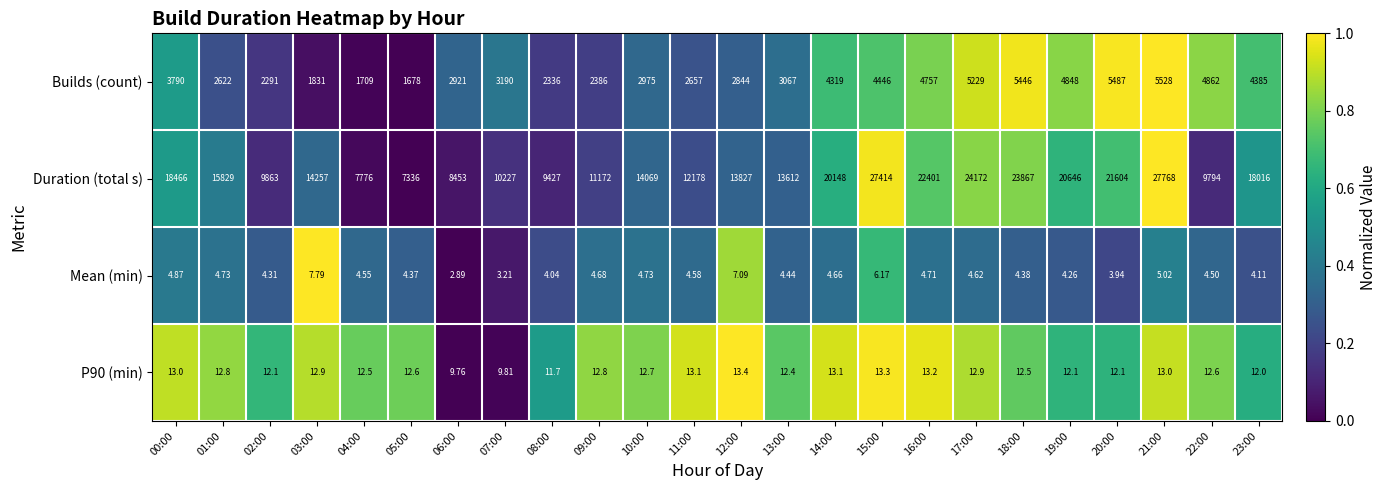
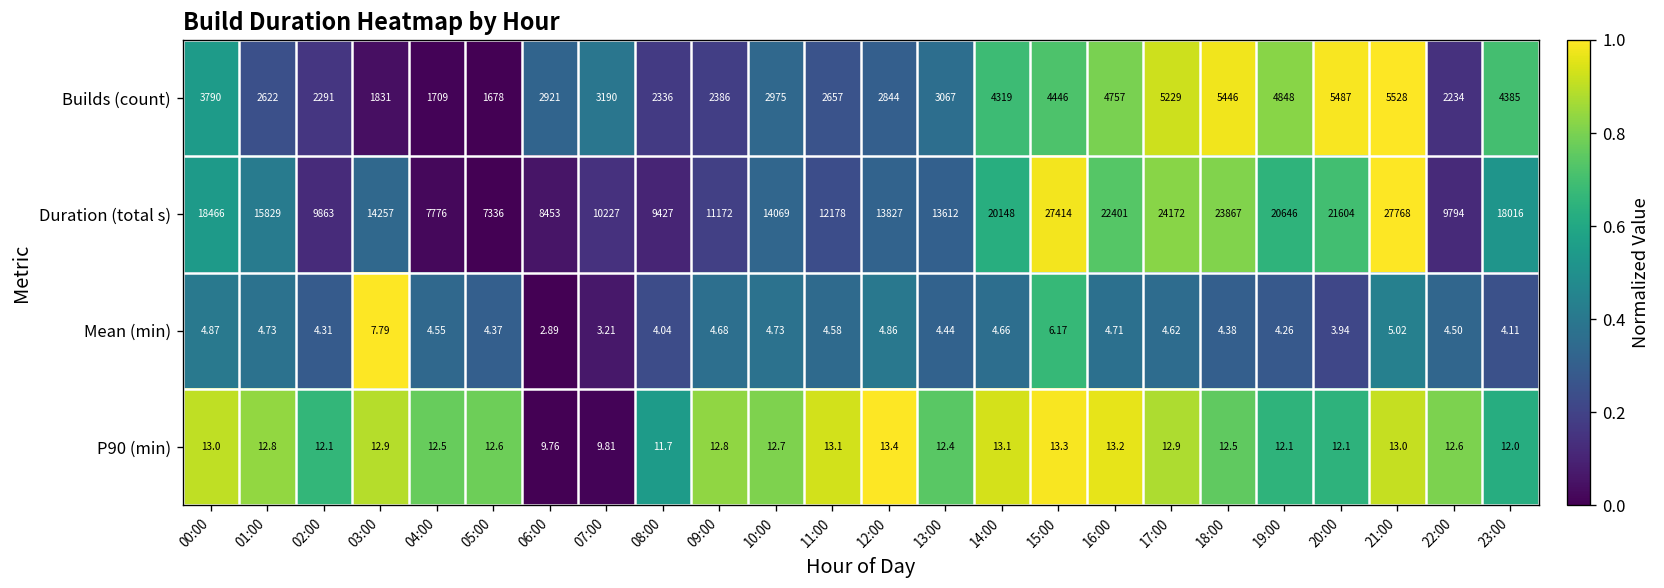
  {
    "Builds (count)": {
      "00:00": 3790,
      "01:00": 2622,
      "02:00": 2291,
      "03:00": 1831,
      "04:00": 1709,
      "05:00": 1678,
      "06:00": 2921,
      "07:00": 3190,
      "08:00": 2336,
      "09:00": 2386,
      "10:00": 2975,
      "11:00": 2657,
      "12:00": 2844,
      "13:00": 3067,
      "14:00": 4319,
      "15:00": 4446,
      "16:00": 4757,
      "17:00": 5229,
      "18:00": 5446,
      "19:00": 4848,
      "20:00": 5487,
      "21:00": 5528,
-     "22:00": 4862,
+     "22:00": 2234,
      "23:00": 4385
    },
    "Duration (total s)": {
      "00:00": 18466,
      "01:00": 15829,
      "02:00": 9863,
      "03:00": 14257,
      "04:00": 7776,
      "05:00": 7336,
      "06:00": 8453,
      "07:00": 10227,
      "08:00": 9427,
      "09:00": 11172,
      "10:00": 14069,
      "11:00": 12178,
      "12:00": 13827,
      "13:00": 13612,
      "14:00": 20148,
      "15:00": 27414,
      "16:00": 22401,
      "17:00": 24172,
      "18:00": 23867,
      "19:00": 20646,
      "20:00": 21604,
      "21:00": 27768,
      "22:00": 9794,
      "23:00": 18016
    },
    "Mean (min)": {
      "00:00": 4.87,
      "01:00": 4.73,
      "02:00": 4.31,
      "03:00": 7.79,
      "04:00": 4.55,
      "05:00": 4.37,
      "06:00": 2.89,
      "07:00": 3.21,
      "08:00": 4.04,
      "09:00": 4.68,
      "10:00": 4.73,
      "11:00": 4.58,
-     "12:00": 7.09,
+     "12:00": 4.86,
      "13:00": 4.44,
      "14:00": 4.66,
      "15:00": 6.17,
      "16:00": 4.71,
      "17:00": 4.62,
      "18:00": 4.38,
      "19:00": 4.26,
      "20:00": 3.94,
      "21:00": 5.02,
      "22:00": 4.50,
      "23:00": 4.11
    },
    "P90 (min)": {
      "00:00": 13.0,
      "01:00": 12.8,
      "02:00": 12.1,
      "03:00": 12.9,
      "04:00": 12.5,
      "05:00": 12.6,
      "06:00": 9.76,
      "07:00": 9.81,
      "08:00": 11.7,
      "09:00": 12.8,
      "10:00": 12.7,
      "11:00": 13.1,
      "12:00": 13.4,
      "13:00": 12.4,
      "14:00": 13.1,
      "15:00": 13.3,
      "16:00": 13.2,
      "17:00": 12.9,
      "18:00": 12.5,
      "19:00": 12.1,
      "20:00": 12.1,
      "21:00": 13.0,
      "22:00": 12.6,
      "23:00": 12.0
    }
  }
